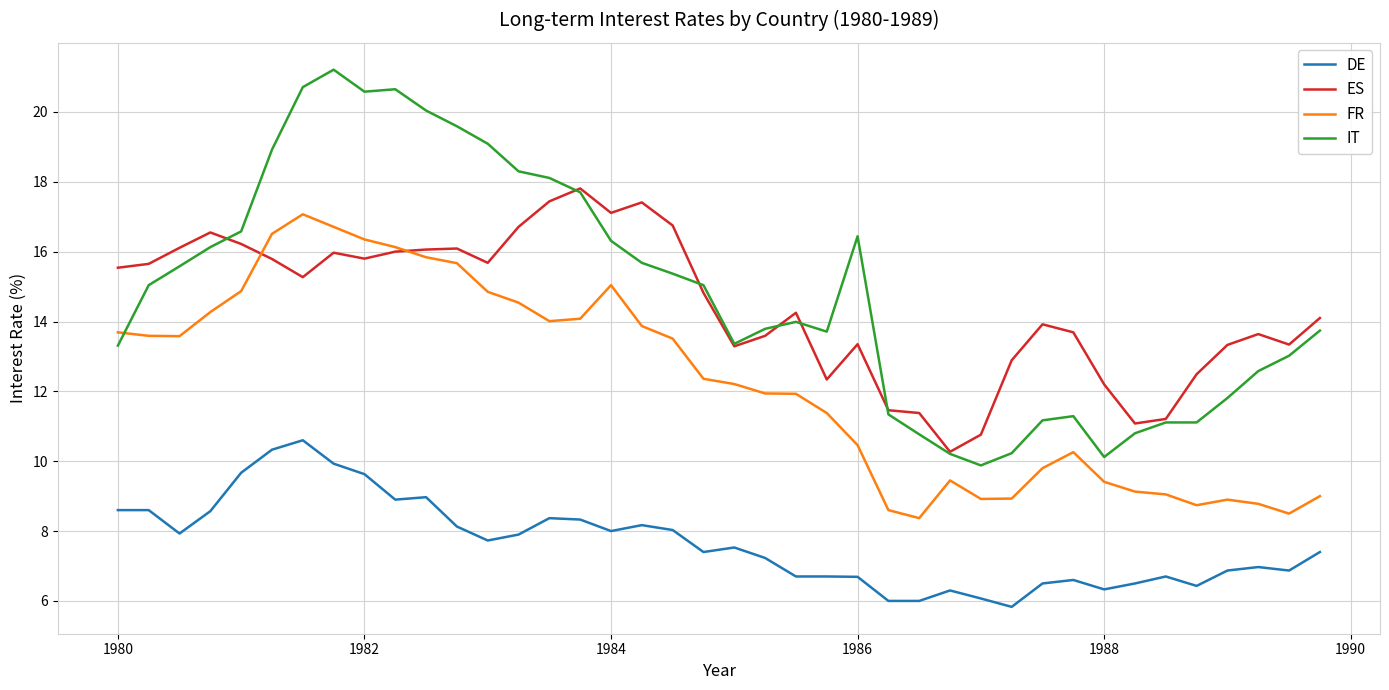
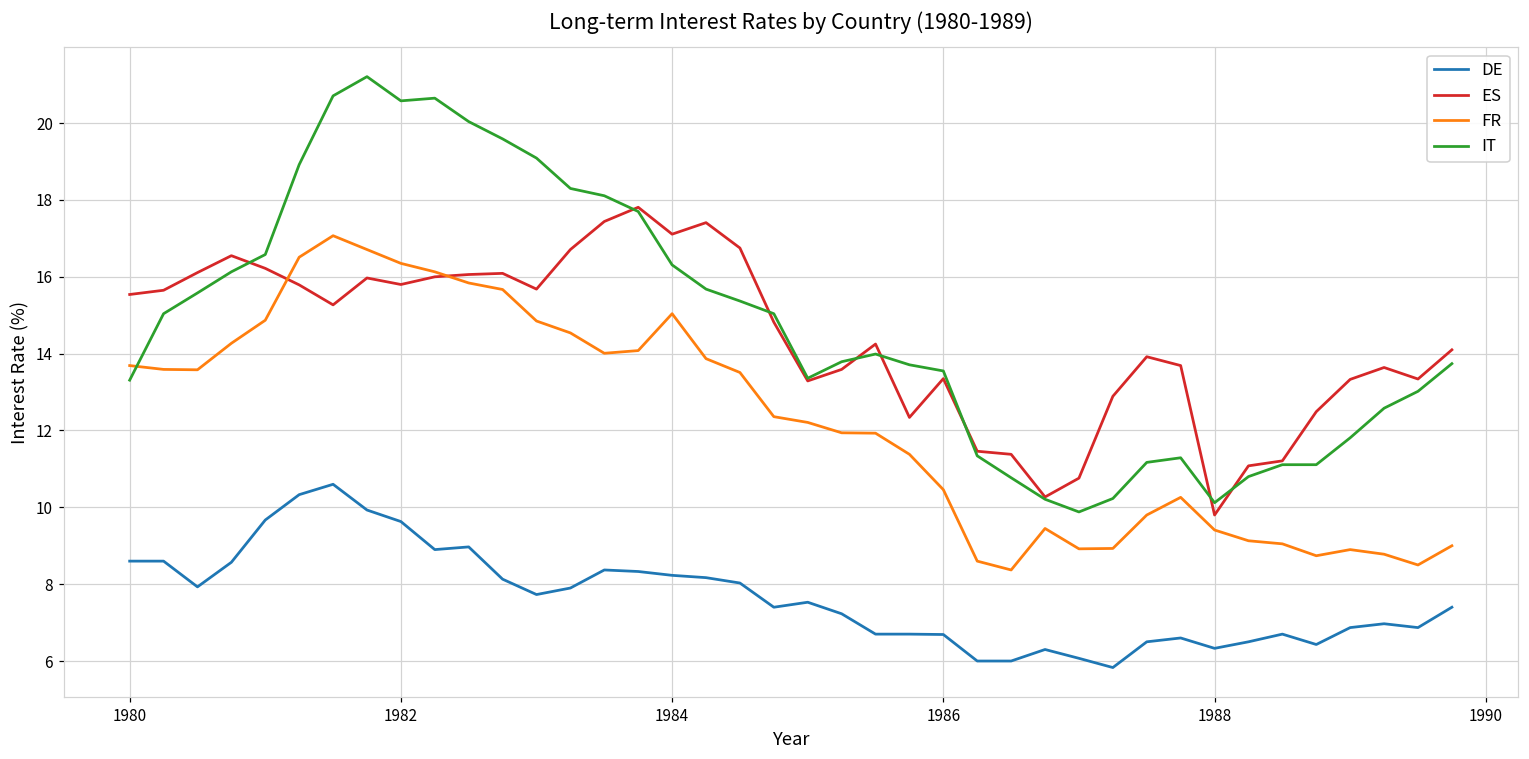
  {
    "DE": {
      "1980": 8.6,
      "1982": 9.6,
-     "1984": 8.0,
+     "1984": 8.2,
      "1986": 6.7,
      "1988": 6.3
    },
    "ES": {
      "1980": 15.5,
      "1982": 15.8,
      "1984": 17.1,
      "1986": 13.4,
-     "1988": 12.2
+     "1988": 9.8
    },
    "FR": {
      "1980": 13.7,
      "1982": 16.4,
      "1984": 15.0,
      "1986": 10.5,
      "1988": 9.4
    },
    "IT": {
      "1980": 13.3,
      "1982": 20.6,
      "1984": 16.3,
-     "1986": 16.4,
+     "1986": 13.6,
      "1988": 10.1
    }
  }
